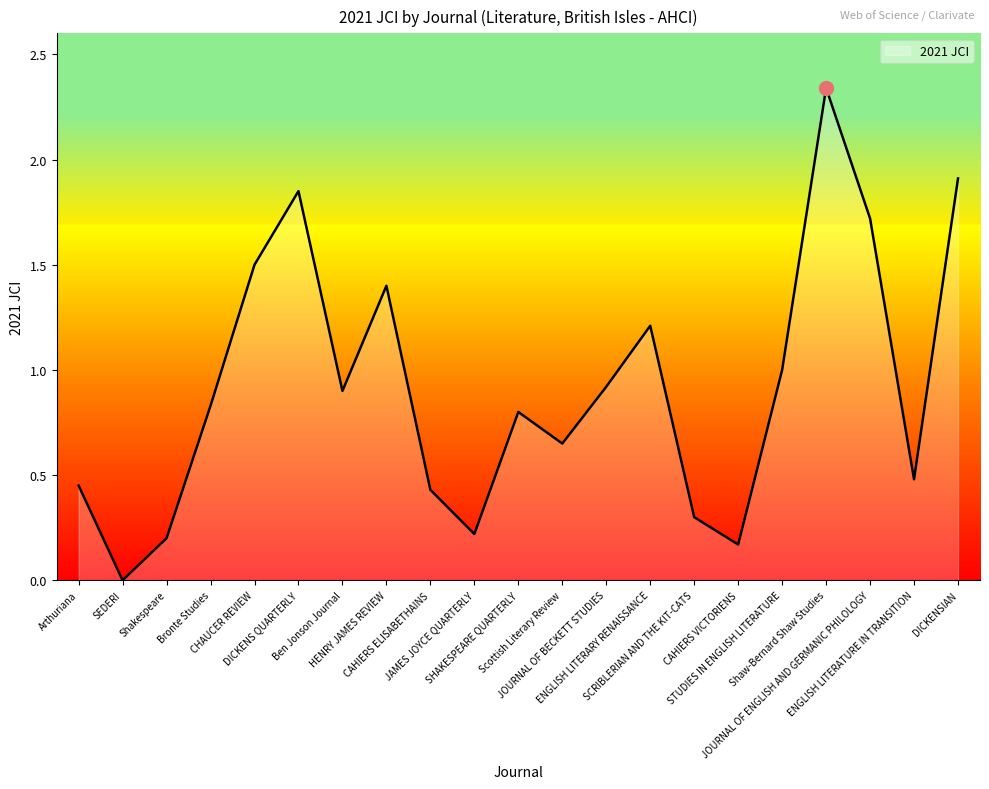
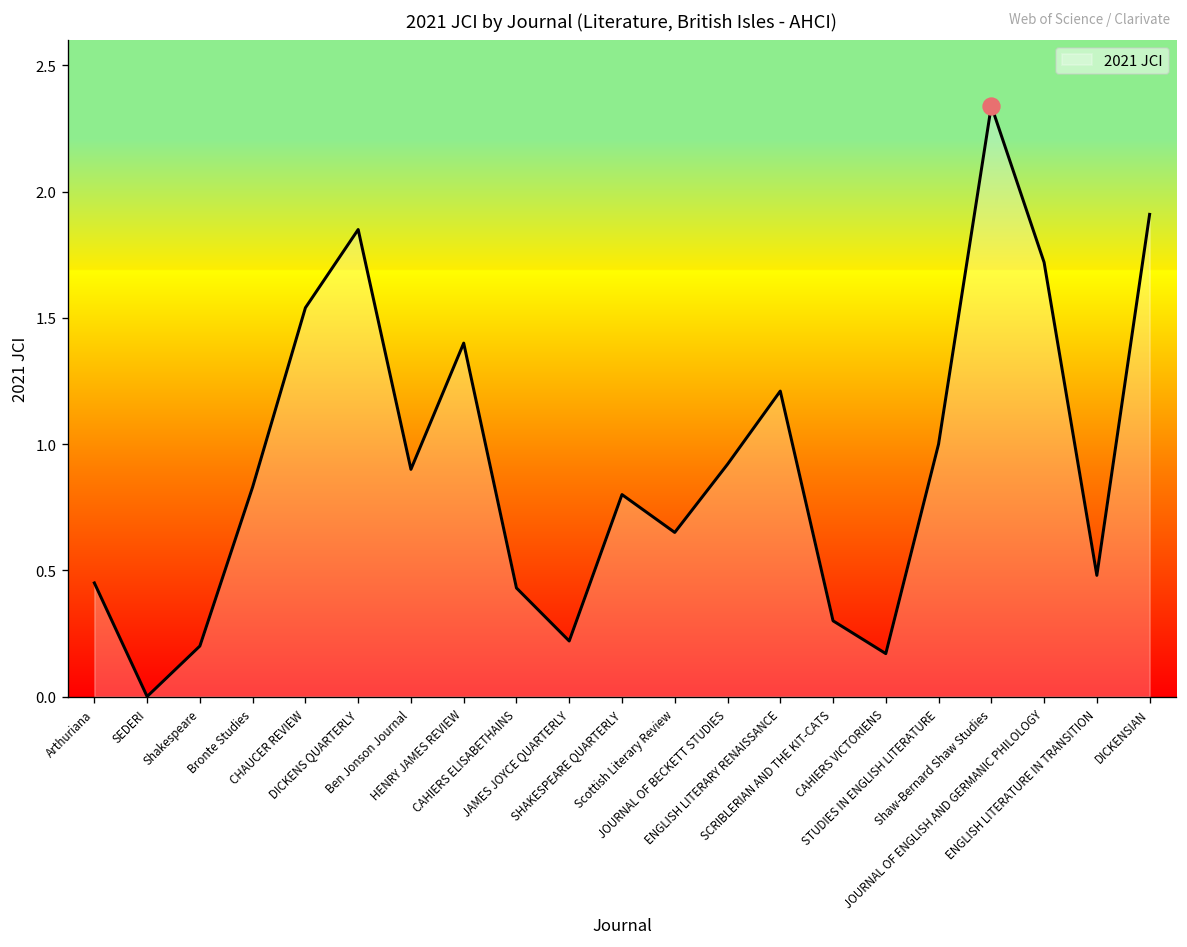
  {
    "2021 JCI": {
      "Arthuriana": 0.45,
      "SEDERI": 0.00,
      "Shakespeare": 0.20,
      "Bronte Studies": 0.83,
-     "CHAUCER REVIEW": 1.50,
+     "CHAUCER REVIEW": 1.54,
      "DICKENS QUARTERLY": 1.85,
      "Ben Jonson Journal": 0.90,
      "HENRY JAMES REVIEW": 1.40,
      "CAHIERS ELISABETHAINS": 0.43,
      "JAMES JOYCE QUARTERLY": 0.22,
      "SHAKESPEARE QUARTERLY": 0.80,
      "Scottish Literary Review": 0.65,
      "JOURNAL OF BECKETT STUDIES": 0.92,
      "ENGLISH LITERARY RENAISSANCE": 1.21,
      "SCRIBLERIAN AND THE KIT-CATS": 0.30,
      "CAHIERS VICTORIENS": 0.17,
      "STUDIES IN ENGLISH LITERATURE": 1.00,
      "JOURNAL OF ENGLISH AND GERMANIC PHILOLOGY": 1.72,
      "ENGLISH LITERATURE IN TRANSITION": 0.48,
      "DICKENSIAN": 1.91
    }
  }
